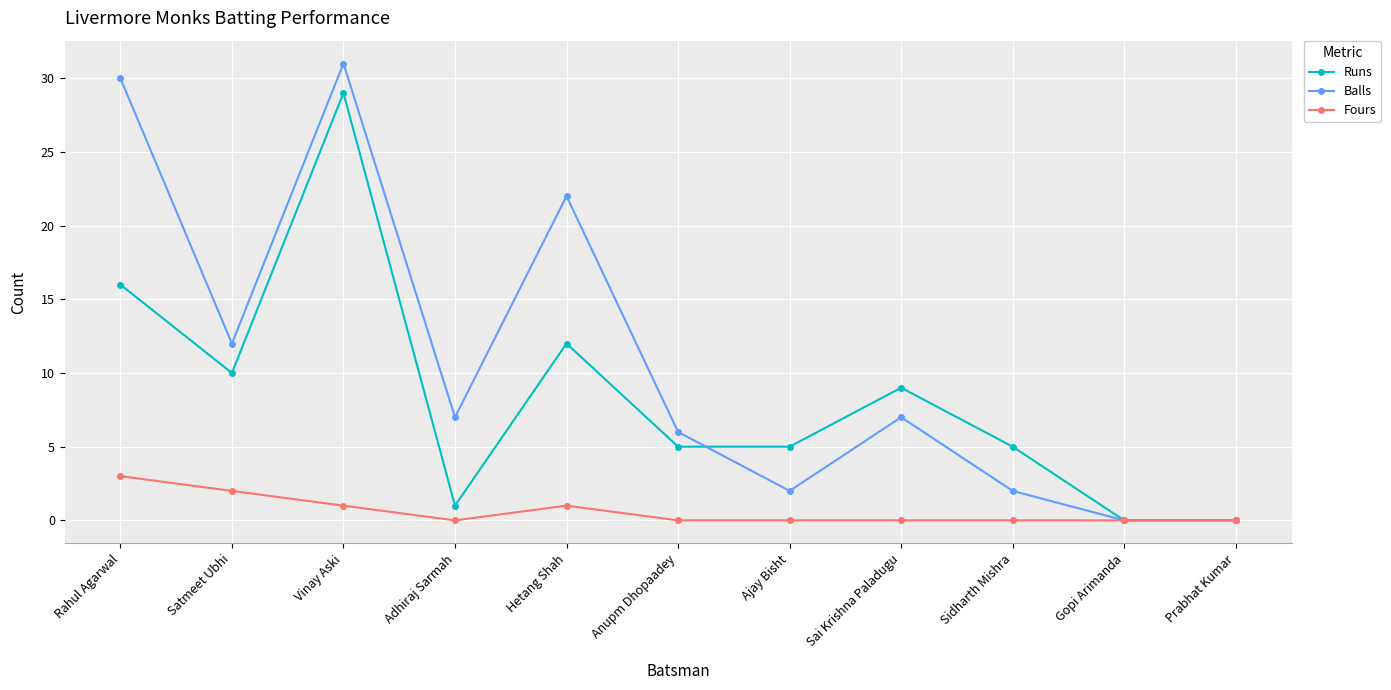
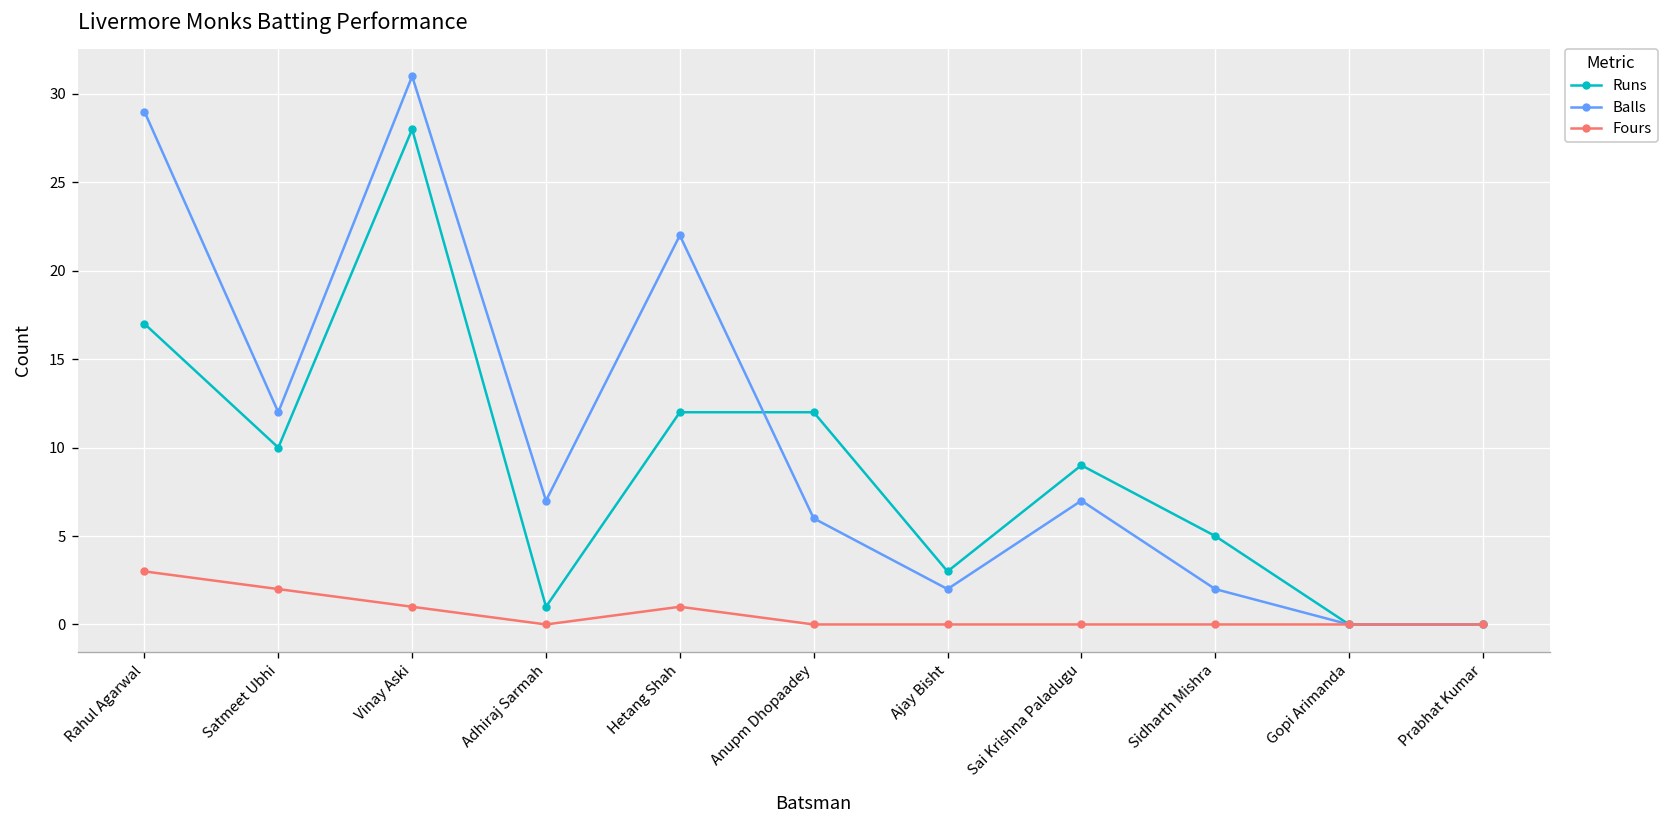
  {
    "Runs": {
-     "Rahul Agarwal": 16,
+     "Rahul Agarwal": 17,
      "Satmeet Ubhi": 10,
-     "Vinay Aski": 29,
+     "Vinay Aski": 28,
      "Adhiraj Sarmah": 1,
      "Hetang Shah": 12,
-     "Anupm Dhopaadey": 5,
-     "Ajay Bisht": 5,
+     "Anupm Dhopaadey": 12,
+     "Ajay Bisht": 3,
      "Sai Krishna Paladugu": 9,
      "Sidharth Mishra": 5
    },
    "Balls": {
-     "Rahul Agarwal": 30,
+     "Rahul Agarwal": 29,
      "Satmeet Ubhi": 12,
      "Vinay Aski": 31,
      "Adhiraj Sarmah": 7,
      "Hetang Shah": 22,
      "Anupm Dhopaadey": 6,
      "Ajay Bisht": 2,
      "Sai Krishna Paladugu": 7,
      "Sidharth Mishra": 2
    },
    "Fours": {
      "Rahul Agarwal": 3,
      "Satmeet Ubhi": 2,
      "Vinay Aski": 1,
      "Adhiraj Sarmah": 0,
      "Hetang Shah": 1,
      "Anupm Dhopaadey": 0,
      "Ajay Bisht": 0,
      "Sai Krishna Paladugu": 0,
      "Sidharth Mishra": 0
    }
  }
